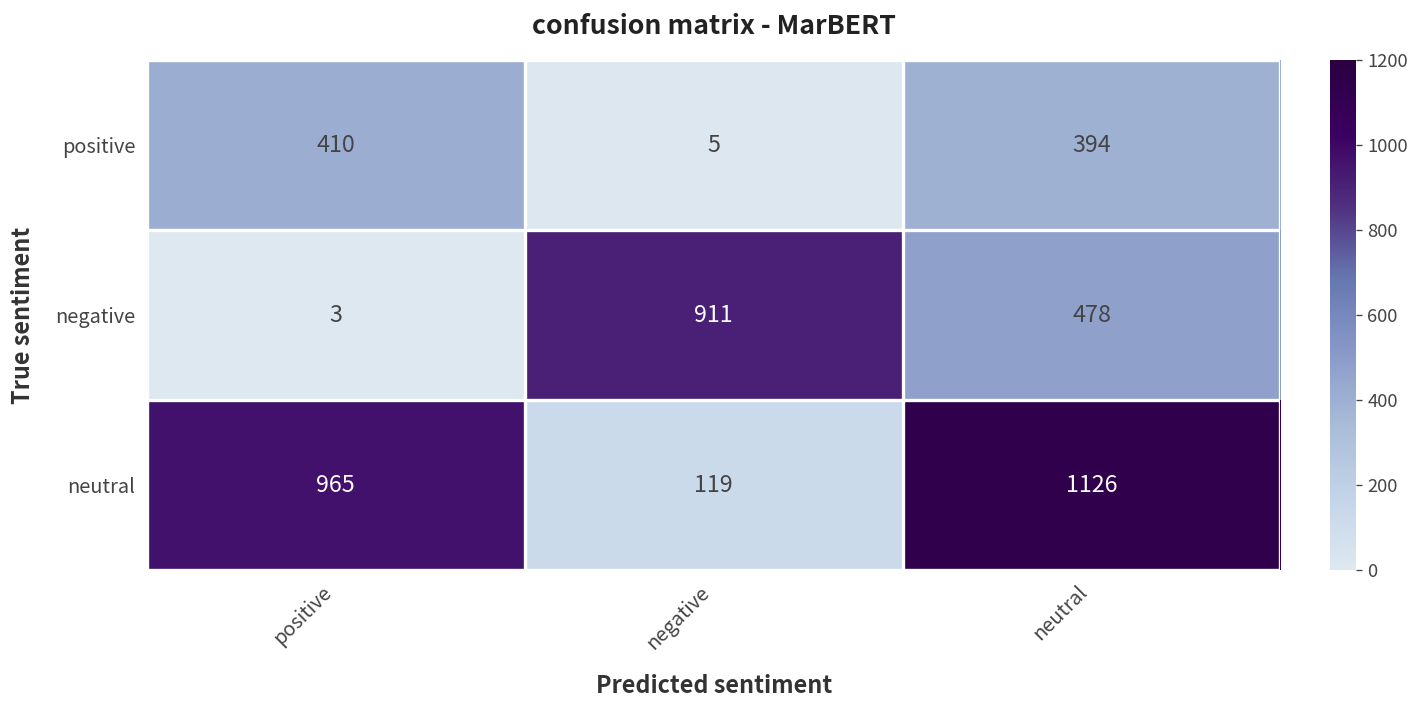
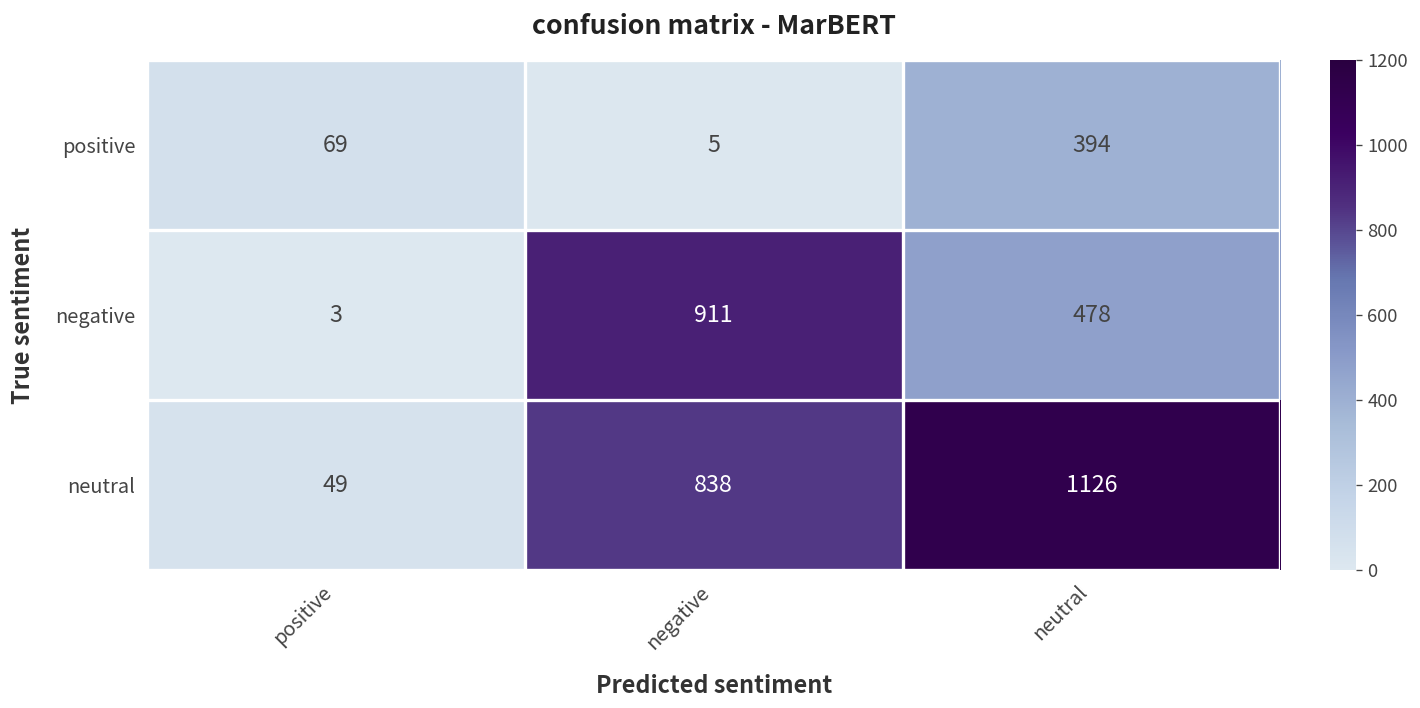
  {
    "positive": {
-     "positive": 410,
+     "positive": 69,
      "negative": 5,
      "neutral": 394
    },
    "negative": {
      "positive": 3,
      "negative": 911,
      "neutral": 478
    },
    "neutral": {
-     "positive": 965,
-     "negative": 119,
+     "positive": 49,
+     "negative": 838,
      "neutral": 1126
    }
  }
